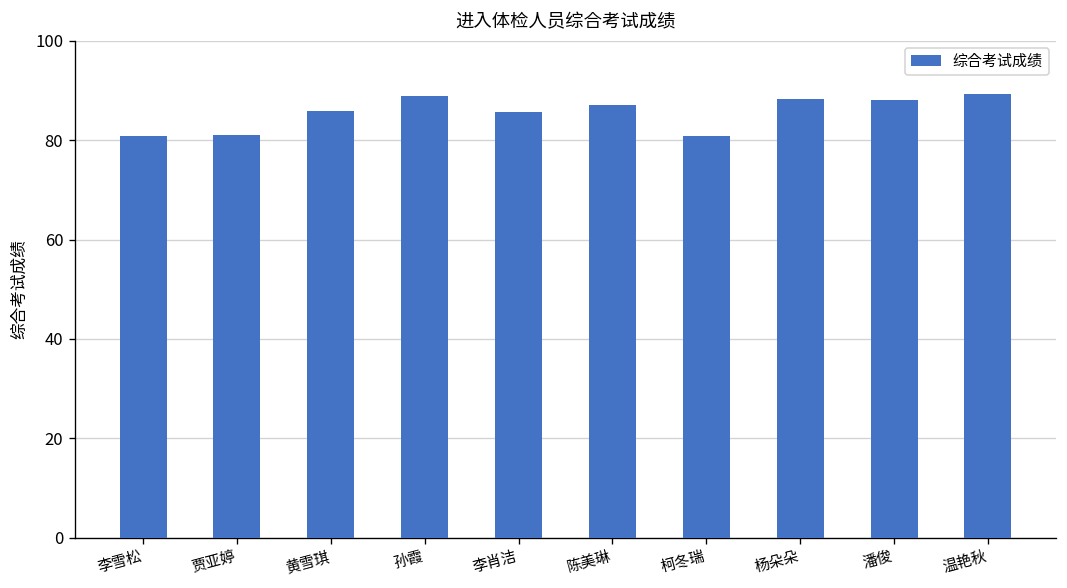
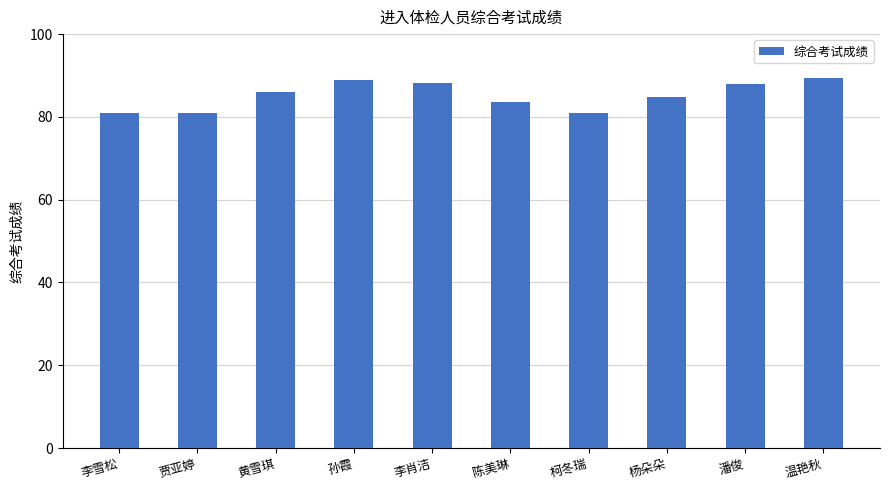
  {
    "李雪松": 81,
    "贾亚婷": 81,
    "黄雪琪": 86,
    "孙霞": 89,
-   "李肖洁": 86,
-   "陈美琳": 87,
+   "李肖洁": 88,
+   "陈美琳": 84,
    "柯冬瑞": 81,
-   "杨朵朵": 88,
+   "杨朵朵": 85,
    "潘俊": 88,
    "温艳秋": 89
  }
